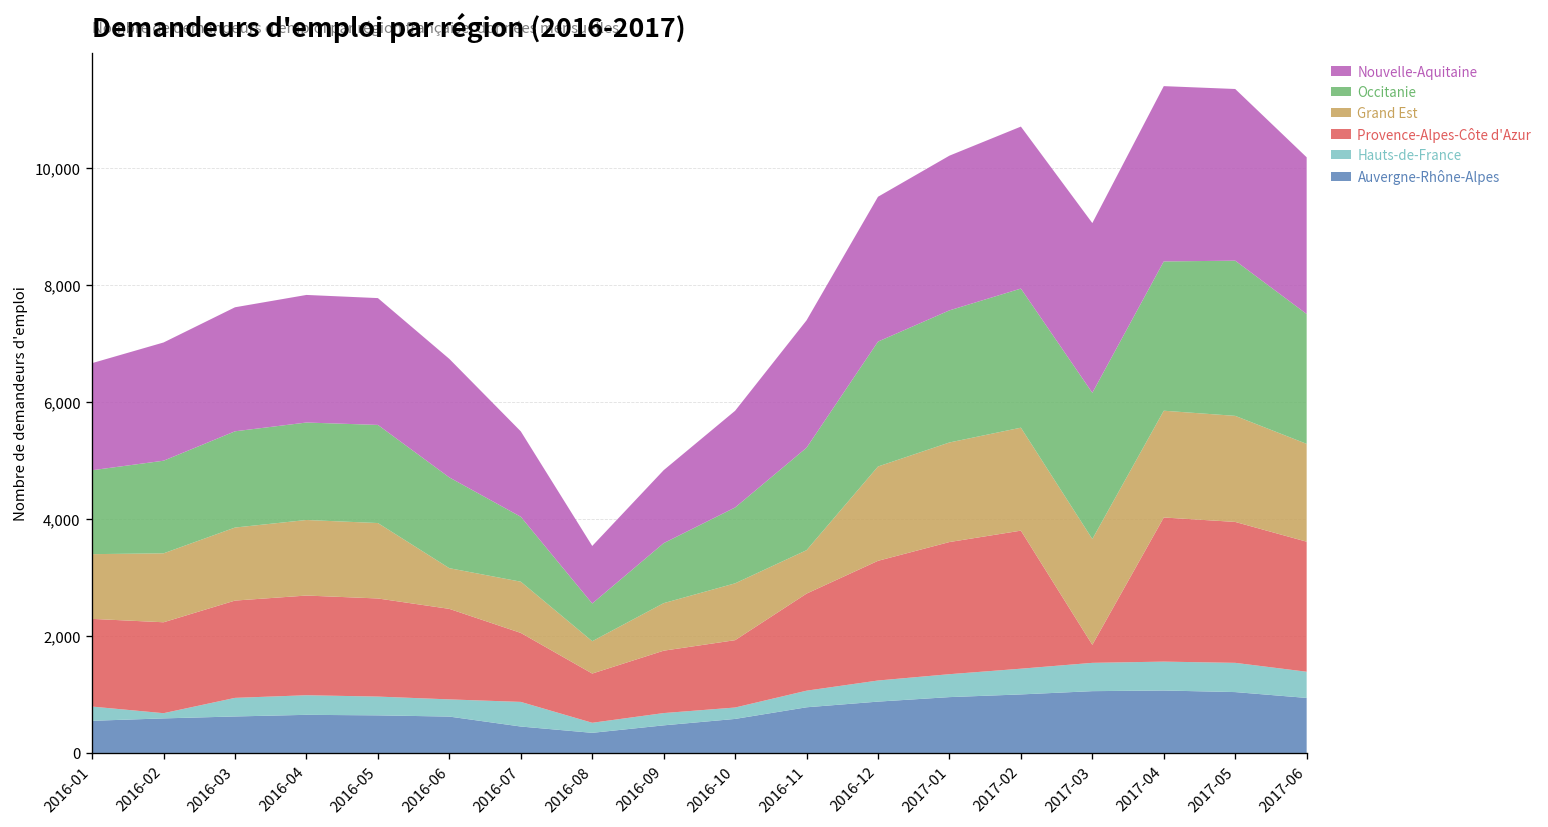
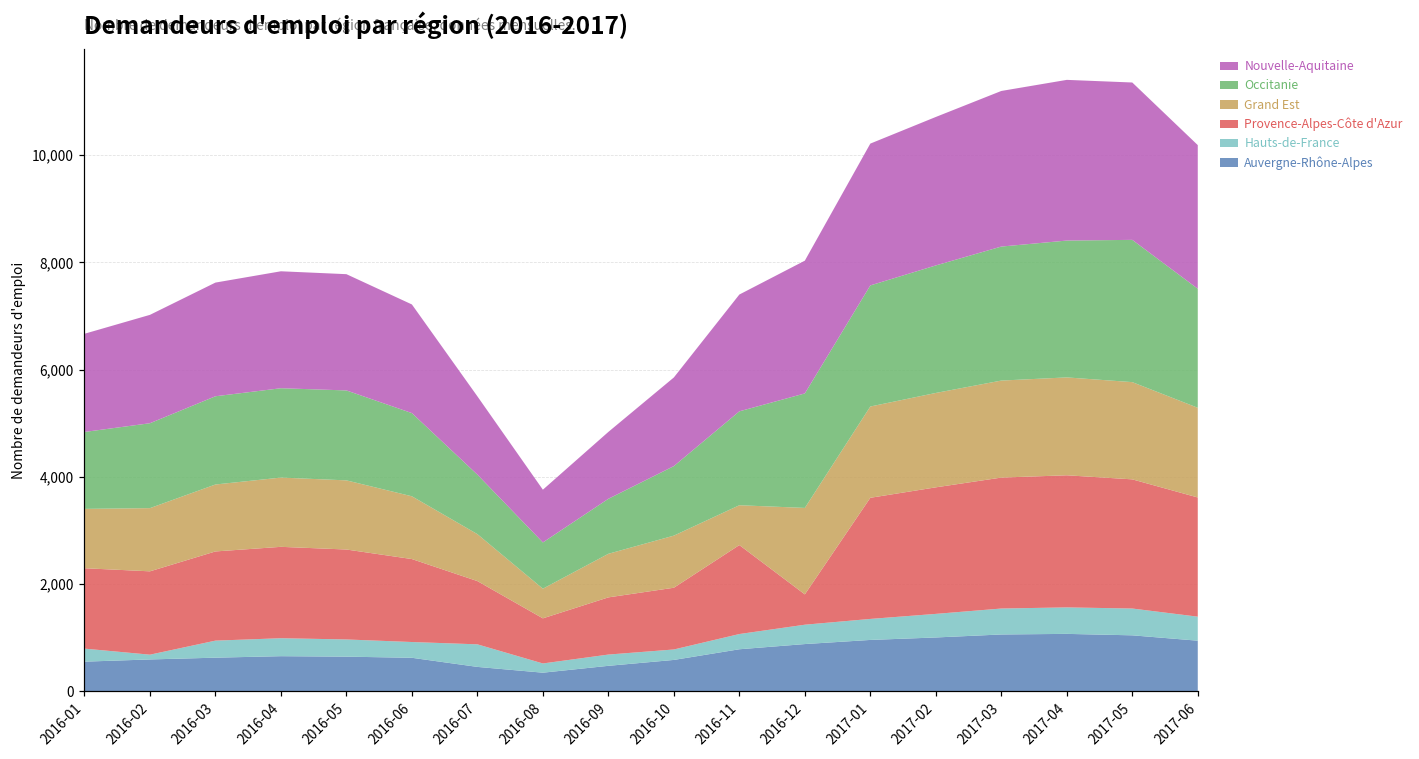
  {
    "Auvergne-Rhône-Alpes": {
      "2016-01": "600",
      "2016-02": "600",
      "2016-03": "600",
      "2016-04": "700",
      "2016-05": "600",
      "2016-06": "600",
      "2016-07": "500",
      "2016-08": "300",
      "2016-09": "500",
      "2016-10": "600",
      "2016-11": "800",
      "2016-12": "900",
      "2017-01": "1,000",
      "2017-02": "1,000",
      "2017-03": "1,100",
      "2017-04": "1,100",
      "2017-05": "1,000",
      "2017-06": "900"
    },
    "Hauts-de-France": {
      "2016-01": "200",
      "2016-02": "100",
      "2016-03": "300",
      "2016-04": "300",
      "2016-05": "300",
      "2016-06": "300",
      "2016-07": "400",
      "2016-08": "200",
      "2016-09": "200",
      "2016-10": "200",
      "2016-11": "300",
      "2016-12": "400",
      "2017-01": "400",
      "2017-02": "400",
      "2017-03": "500",
      "2017-04": "500",
      "2017-05": "500",
      "2017-06": "400"
    },
    "Provence-Alpes-Côte d'Azur": {
      "2016-01": "1,500",
      "2016-02": "1,600",
      "2016-03": "1,700",
      "2016-04": "1,700",
      "2016-05": "1,700",
      "2016-06": "1,500",
      "2016-07": "1,200",
      "2016-08": "800",
      "2016-09": "1,100",
      "2016-10": "1,200",
      "2016-11": "1,700",
-     "2016-12": "2,000",
+     "2016-12": "600",
      "2017-01": "2,300",
      "2017-02": "2,400",
-     "2017-03": "300",
+     "2017-03": "2,400",
      "2017-04": "2,500",
      "2017-05": "2,400",
      "2017-06": "2,200"
    },
    "Grand Est": {
      "2016-01": "1,100",
      "2016-02": "1,200",
      "2016-03": "1,200",
      "2016-04": "1,300",
      "2016-05": "1,300",
-     "2016-06": "700",
+     "2016-06": "1,200",
      "2016-07": "900",
      "2016-08": "600",
      "2016-09": "800",
      "2016-10": "1,000",
      "2016-11": "700",
      "2016-12": "1,600",
      "2017-01": "1,700",
      "2017-02": "1,800",
      "2017-03": "1,800",
      "2017-04": "1,800",
      "2017-05": "1,800",
      "2017-06": "1,700"
    },
    "Occitanie": {
      "2016-01": "1,400",
      "2016-02": "1,600",
      "2016-03": "1,600",
      "2016-04": "1,700",
      "2016-05": "1,700",
      "2016-06": "1,600",
      "2016-07": "1,100",
-     "2016-08": "600",
+     "2016-08": "900",
      "2016-09": "1,000",
      "2016-10": "1,300",
      "2016-11": "1,800",
      "2016-12": "2,100",
      "2017-01": "2,300",
      "2017-02": "2,400",
      "2017-03": "2,500",
      "2017-04": "2,600",
      "2017-05": "2,700",
      "2017-06": "2,200"
    },
    "Nouvelle-Aquitaine": {
      "2016-01": "1,800",
      "2016-02": "2,000",
      "2016-03": "2,100",
      "2016-04": "2,200",
      "2016-05": "2,200",
      "2016-06": "2,000",
      "2016-07": "1,500",
      "2016-08": "1,000",
      "2016-09": "1,200",
      "2016-10": "1,700",
      "2016-11": "2,200",
      "2016-12": "2,500",
      "2017-01": "2,600",
      "2017-02": "2,800",
      "2017-03": "2,900",
      "2017-04": "3,000",
      "2017-05": "2,900",
      "2017-06": "2,700"
    }
  }
